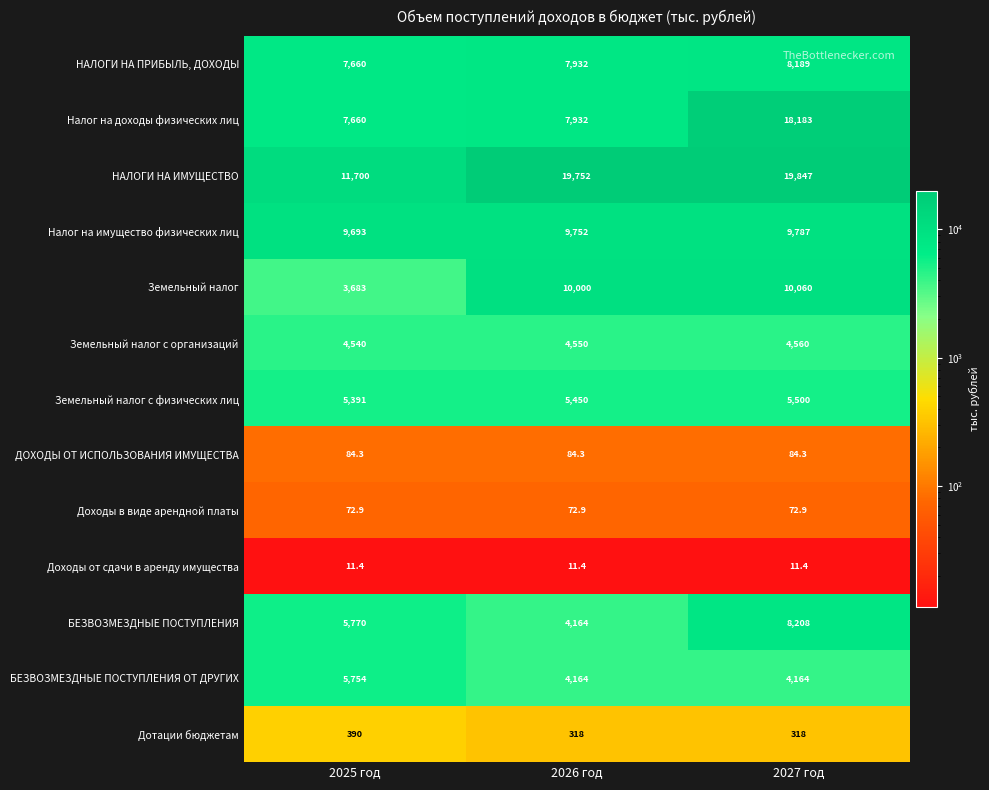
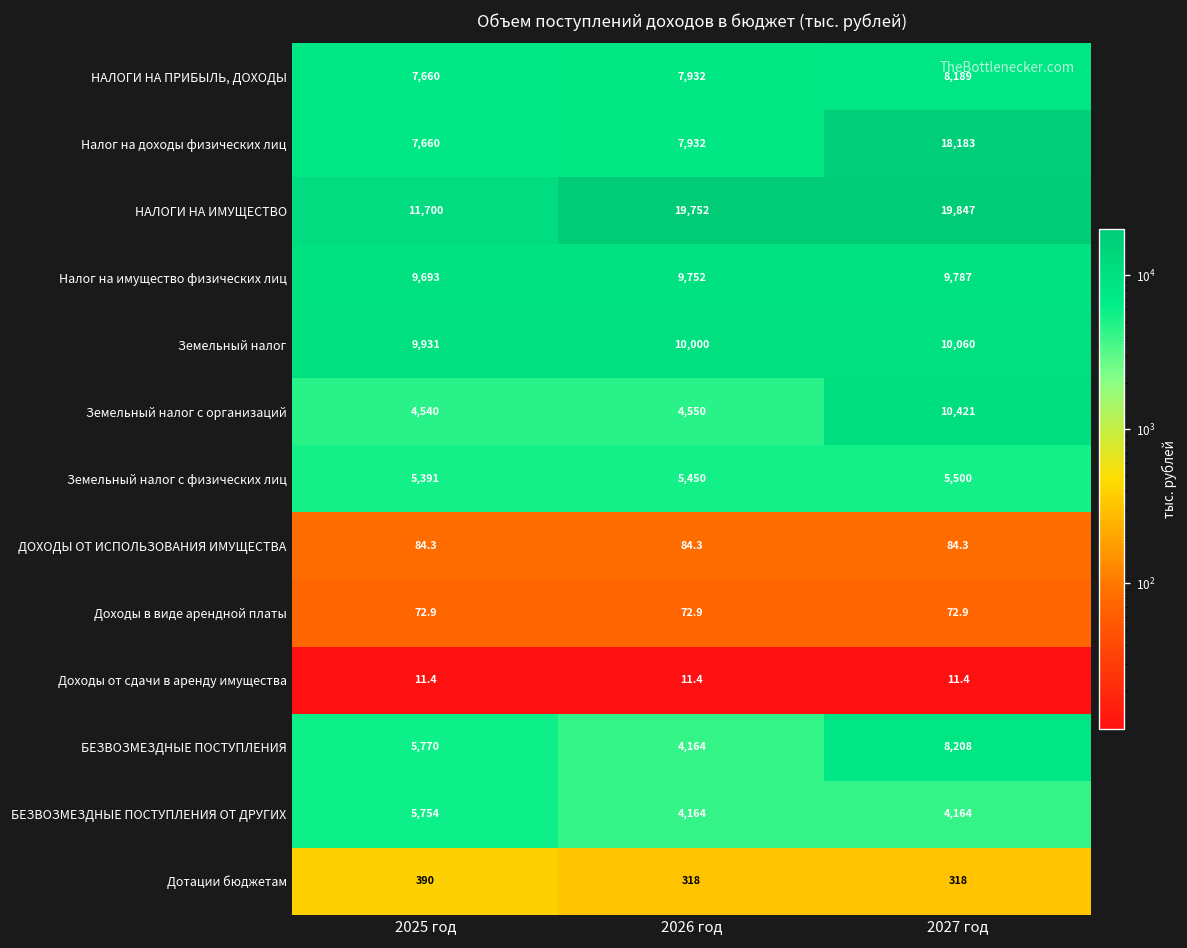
  {
    "НАЛОГИ НА ПРИБЫЛЬ, ДОХОДЫ": {
      "2025 год": "7,660",
      "2026 год": "7,932"
    },
    "Налог на доходы физических лиц": {
      "2025 год": "7,660",
      "2026 год": "7,932",
      "2027 год": "18,183"
    },
    "НАЛОГИ НА ИМУЩЕСТВО": {
      "2025 год": "11,700",
      "2026 год": "19,752",
      "2027 год": "19,847"
    },
    "Налог на имущество физических лиц": {
      "2025 год": "9,693",
      "2026 год": "9,752",
      "2027 год": "9,787"
    },
    "Земельный налог": {
-     "2025 год": "3,683",
+     "2025 год": "9,931",
      "2026 год": "10,000",
      "2027 год": "10,060"
    },
    "Земельный налог с организаций": {
      "2025 год": "4,540",
      "2026 год": "4,550",
-     "2027 год": "4,560"
+     "2027 год": "10,421"
    },
    "Земельный налог с физических лиц": {
      "2025 год": "5,391",
      "2026 год": "5,450",
      "2027 год": "5,500"
    },
    "ДОХОДЫ ОТ ИСПОЛЬЗОВАНИЯ ИМУЩЕСТВА": {
      "2025 год": "84.3",
      "2026 год": "84.3",
      "2027 год": "84.3"
    },
    "Доходы в виде арендной платы": {
      "2025 год": "72.9",
      "2026 год": "72.9",
      "2027 год": "72.9"
    },
    "Доходы от сдачи в аренду имущества": {
      "2025 год": "11.4",
      "2026 год": "11.4",
      "2027 год": "11.4"
    },
    "БЕЗВОЗМЕЗДНЫЕ ПОСТУПЛЕНИЯ": {
      "2025 год": "5,770",
      "2026 год": "4,164",
      "2027 год": "8,208"
    },
    "БЕЗВОЗМЕЗДНЫЕ ПОСТУПЛЕНИЯ ОТ ДРУГИХ": {
      "2025 год": "5,754",
      "2026 год": "4,164",
      "2027 год": "4,164"
    },
    "Дотации бюджетам": {
      "2025 год": "390",
      "2026 год": "318",
      "2027 год": "318"
    }
  }
